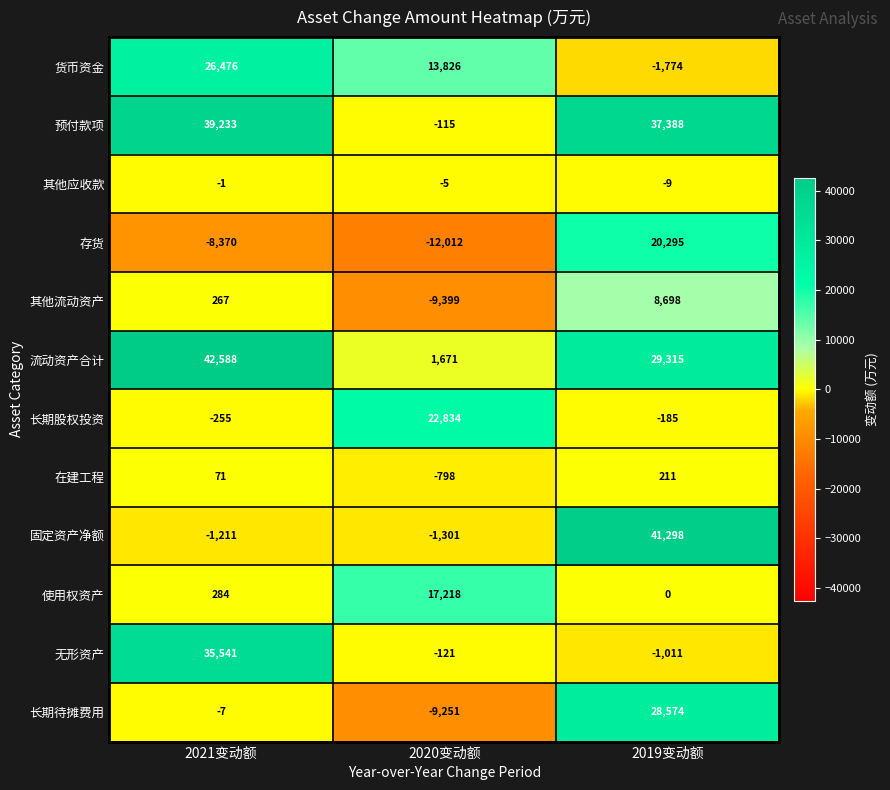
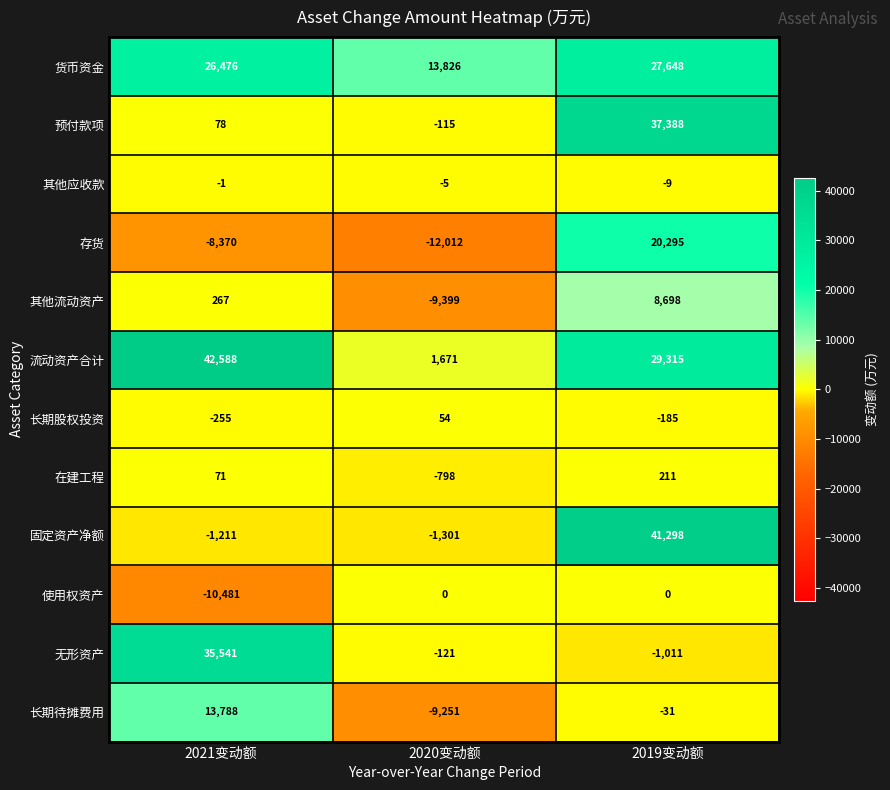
  {
    "货币资金": {
      "2021变动额": "26,476",
      "2020变动额": "13,826",
-     "2019变动额": "-1,774"
+     "2019变动额": "27,648"
    },
    "预付款项": {
-     "2021变动额": "39,233",
+     "2021变动额": "78",
      "2020变动额": "-115",
      "2019变动额": "37,388"
    },
    "其他应收款": {
      "2021变动额": "-1",
      "2020变动额": "-5",
      "2019变动额": "-9"
    },
    "存货": {
      "2021变动额": "-8,370",
      "2020变动额": "-12,012",
      "2019变动额": "20,295"
    },
    "其他流动资产": {
      "2021变动额": "267",
      "2020变动额": "-9,399",
      "2019变动额": "8,698"
    },
    "流动资产合计": {
      "2021变动额": "42,588",
      "2020变动额": "1,671",
      "2019变动额": "29,315"
    },
    "长期股权投资": {
      "2021变动额": "-255",
-     "2020变动额": "22,834",
+     "2020变动额": "54",
      "2019变动额": "-185"
    },
    "在建工程": {
      "2021变动额": "71",
      "2020变动额": "-798",
      "2019变动额": "211"
    },
    "固定资产净额": {
      "2021变动额": "-1,211",
      "2020变动额": "-1,301",
      "2019变动额": "41,298"
    },
    "使用权资产": {
-     "2021变动额": "284",
-     "2020变动额": "17,218",
+     "2021变动额": "-10,481",
+     "2020变动额": "0",
      "2019变动额": "0"
    },
    "无形资产": {
      "2021变动额": "35,541",
      "2020变动额": "-121",
      "2019变动额": "-1,011"
    },
    "长期待摊费用": {
-     "2021变动额": "-7",
+     "2021变动额": "13,788",
      "2020变动额": "-9,251",
-     "2019变动额": "28,574"
+     "2019变动额": "-31"
    }
  }
